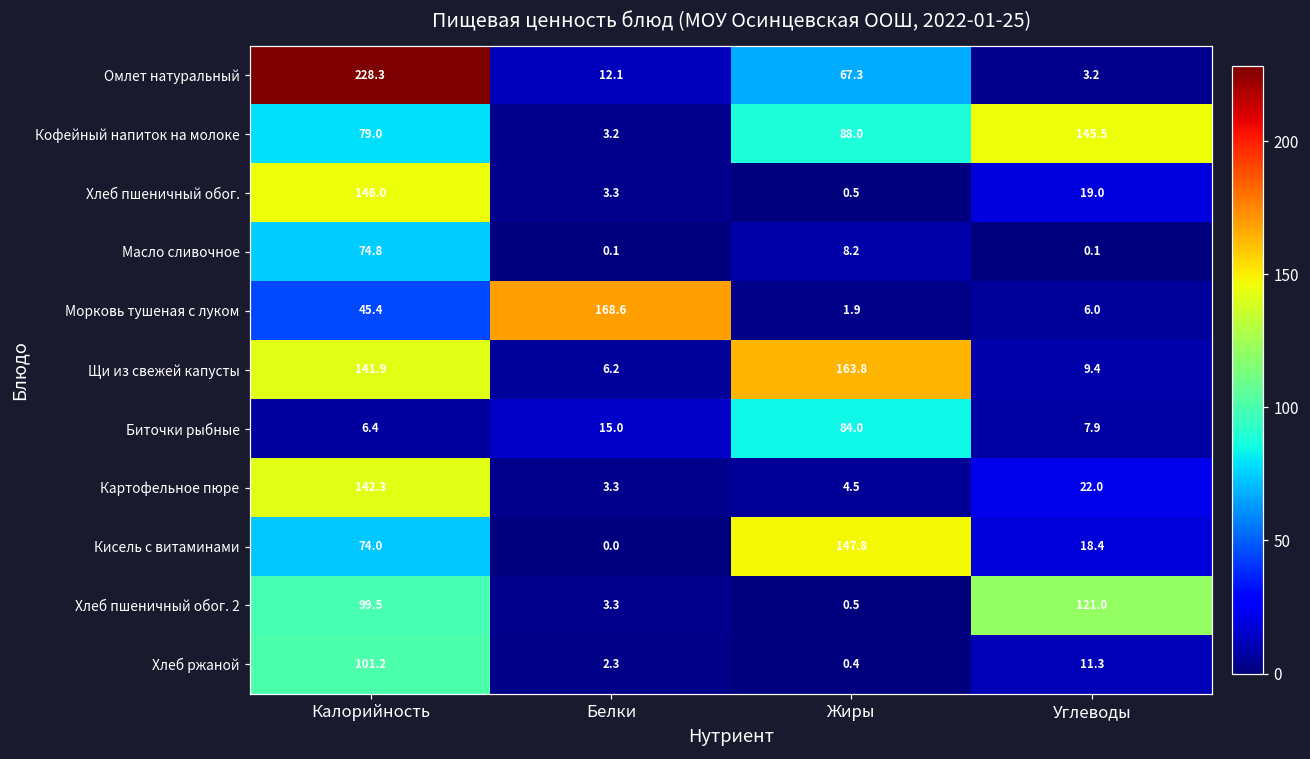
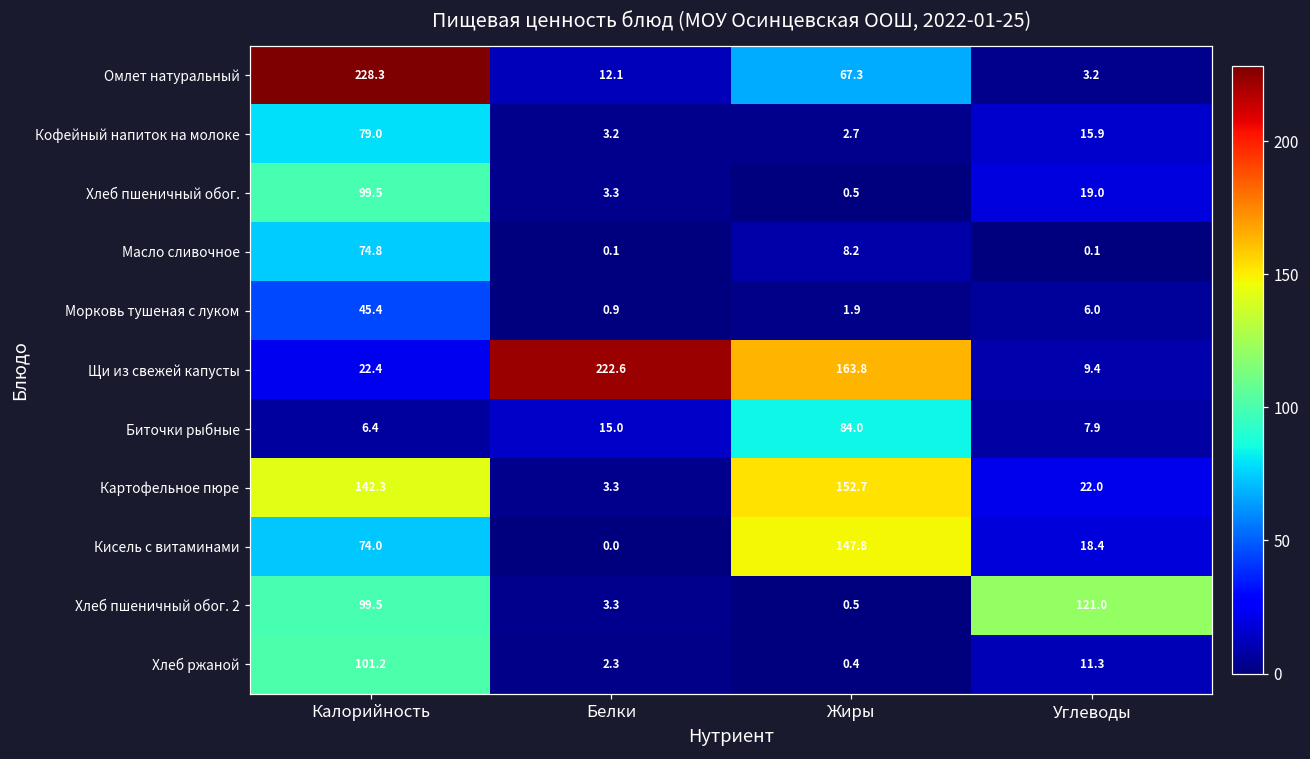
  {
    "Омлет натуральный": {
      "Калорийность": 228.3,
      "Белки": 12.1,
      "Жиры": 67.3,
      "Углеводы": 3.2
    },
    "Кофейный напиток на молоке": {
      "Калорийность": 79.0,
      "Белки": 3.2,
-     "Жиры": 88.0,
-     "Углеводы": 145.5
+     "Жиры": 2.7,
+     "Углеводы": 15.9
    },
    "Хлеб пшеничный обог.": {
-     "Калорийность": 146.0,
+     "Калорийность": 99.5,
      "Белки": 3.3,
      "Жиры": 0.5,
      "Углеводы": 19.0
    },
    "Масло сливочное": {
      "Калорийность": 74.8,
      "Белки": 0.1,
      "Жиры": 8.2,
      "Углеводы": 0.1
    },
    "Морковь тушеная с луком": {
      "Калорийность": 45.4,
-     "Белки": 168.6,
+     "Белки": 0.9,
      "Жиры": 1.9,
      "Углеводы": 6.0
    },
    "Щи из свежей капусты": {
-     "Калорийность": 141.9,
-     "Белки": 6.2,
+     "Калорийность": 22.4,
+     "Белки": 222.6,
      "Жиры": 163.8,
      "Углеводы": 9.4
    },
    "Биточки рыбные": {
      "Калорийность": 6.4,
      "Белки": 15.0,
      "Жиры": 84.0,
      "Углеводы": 7.9
    },
    "Картофельное пюре": {
      "Калорийность": 142.3,
      "Белки": 3.3,
-     "Жиры": 4.5,
+     "Жиры": 152.7,
      "Углеводы": 22.0
    },
    "Кисель с витаминами": {
      "Калорийность": 74.0,
      "Белки": 0.0,
      "Жиры": 147.8,
      "Углеводы": 18.4
    },
    "Хлеб пшеничный обог. 2": {
      "Калорийность": 99.5,
      "Белки": 3.3,
      "Жиры": 0.5,
      "Углеводы": 121.0
    },
    "Хлеб ржаной": {
      "Калорийность": 101.2,
      "Белки": 2.3,
      "Жиры": 0.4,
      "Углеводы": 11.3
    }
  }
